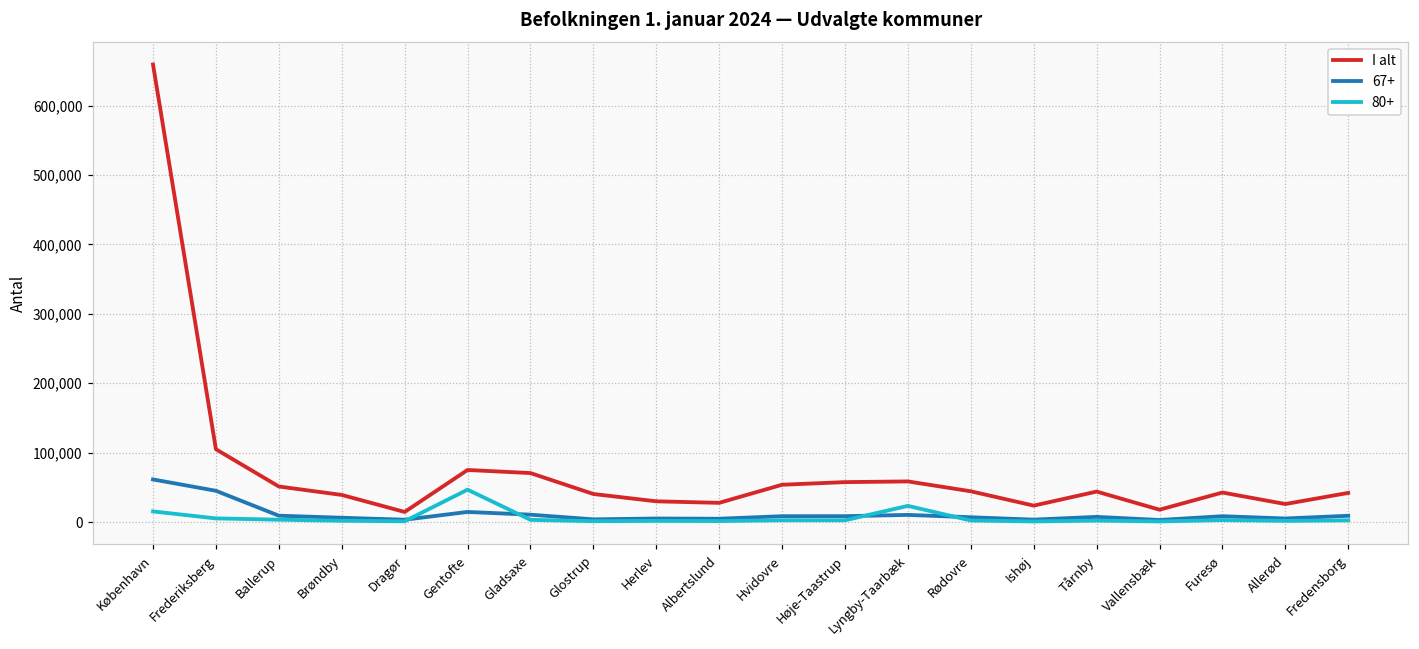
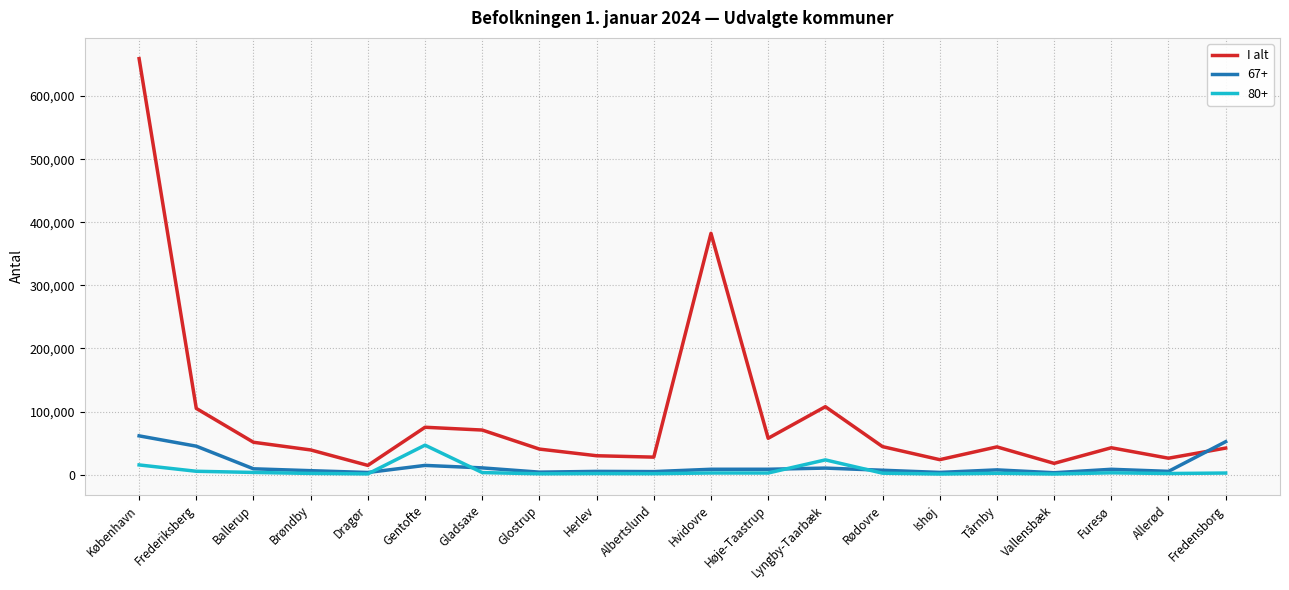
  {
    "I alt": {
      "København": "660,000",
      "Frederiksberg": "100,000",
      "Ballerup": "50,000",
      "Brøndby": "40,000",
      "Dragør": "10,000",
      "Gentofte": "80,000",
      "Gladsaxe": "70,000",
      "Glostrup": "40,000",
      "Herlev": "30,000",
      "Albertslund": "30,000",
-     "Hvidovre": "50,000",
+     "Hvidovre": "380,000",
      "Høje-Taastrup": "60,000",
-     "Lyngby-Taarbæk": "60,000",
+     "Lyngby-Taarbæk": "110,000",
      "Rødovre": "40,000",
      "Ishøj": "20,000",
      "Tårnby": "40,000",
      "Vallensbæk": "20,000",
      "Furesø": "40,000",
      "Allerød": "30,000",
      "Fredensborg": "40,000"
    },
    "67+": {
      "København": "60,000",
      "Frederiksberg": "50,000",
      "Ballerup": "10,000",
      "Brøndby": "10,000",
      "Gentofte": "10,000",
      "Gladsaxe": "10,000",
      "Hvidovre": "10,000",
      "Høje-Taastrup": "10,000",
      "Lyngby-Taarbæk": "10,000",
      "Rødovre": "10,000",
      "Tårnby": "10,000",
      "Furesø": "10,000",
-     "Fredensborg": "10,000"
+     "Fredensborg": "50,000"
    },
    "80+": {
      "København": "20,000",
      "Frederiksberg": "10,000",
      "Ballerup": "0",
      "Brøndby": "0",
      "Gentofte": "50,000",
      "Gladsaxe": "0",
      "Hvidovre": "0",
      "Høje-Taastrup": "0",
      "Lyngby-Taarbæk": "20,000",
      "Rødovre": "0",
      "Tårnby": "0",
      "Furesø": "0",
      "Fredensborg": "0"
    }
  }
